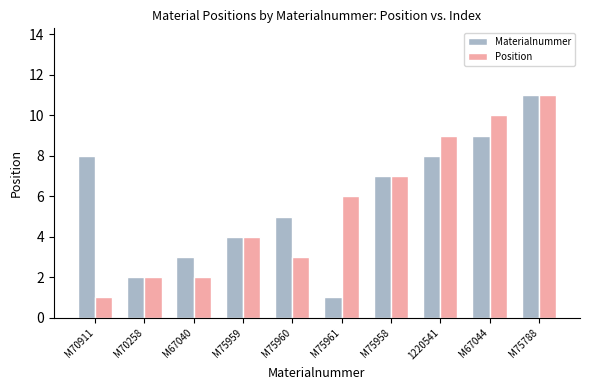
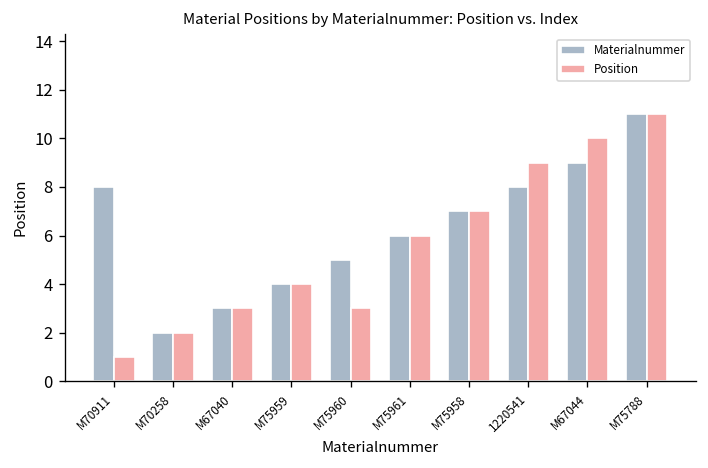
  {
    "Materialnummer": {
      "M70911": 8,
      "M70258": 2,
      "M67040": 3,
      "M75959": 4,
      "M75960": 5,
-     "M75961": 1,
+     "M75961": 6,
      "M75958": 7,
      "1220541": 8,
      "M67044": 9,
      "M75788": 11
    },
    "Position": {
      "M70911": 1,
      "M70258": 2,
-     "M67040": 2,
+     "M67040": 3,
      "M75959": 4,
      "M75960": 3,
      "M75961": 6,
      "M75958": 7,
      "1220541": 9,
      "M67044": 10,
      "M75788": 11
    }
  }
